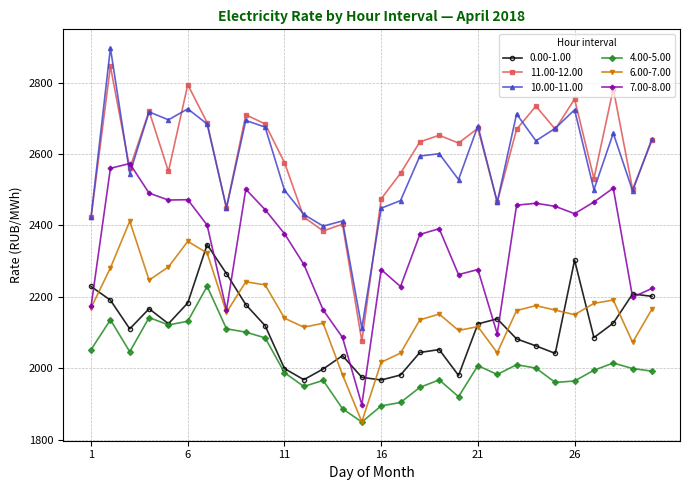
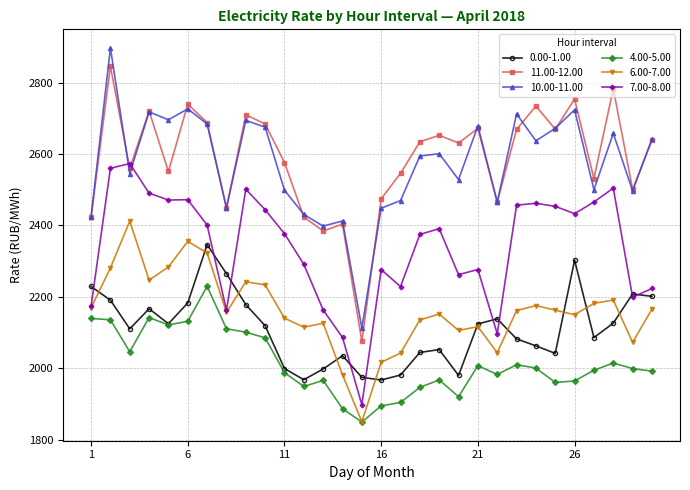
  {
    "0.00-1.00": {
      "1": 2230,
      "6": 2180,
      "11": 2000,
      "16": 1970,
      "21": 2120,
      "26": 2300
    },
    "11.00-12.00": {
-     "6": 2790,
+     "6": 2740,
      "11": 2580,
      "16": 2470,
      "26": 2750
    },
    "10.00-11.00": {
      "6": 2730,
      "11": 2500,
      "16": 2450,
      "26": 2720
    },
    "4.00-5.00": {
-     "1": 2050,
+     "1": 2140,
      "6": 2130,
      "11": 1990,
      "16": 1900,
      "21": 2010,
      "26": 1960
    },
    "6.00-7.00": {
      "6": 2360,
      "11": 2140,
      "16": 2020,
      "21": 2120,
      "26": 2150
    },
    "7.00-8.00": {
      "6": 2470,
      "11": 2380,
      "16": 2280,
      "21": 2280,
      "26": 2430
    }
  }
